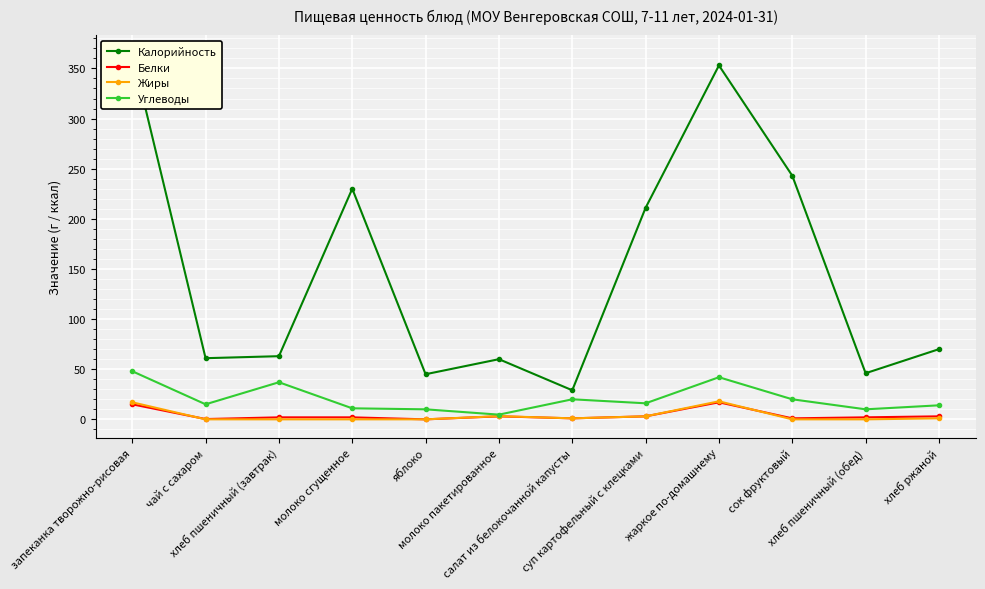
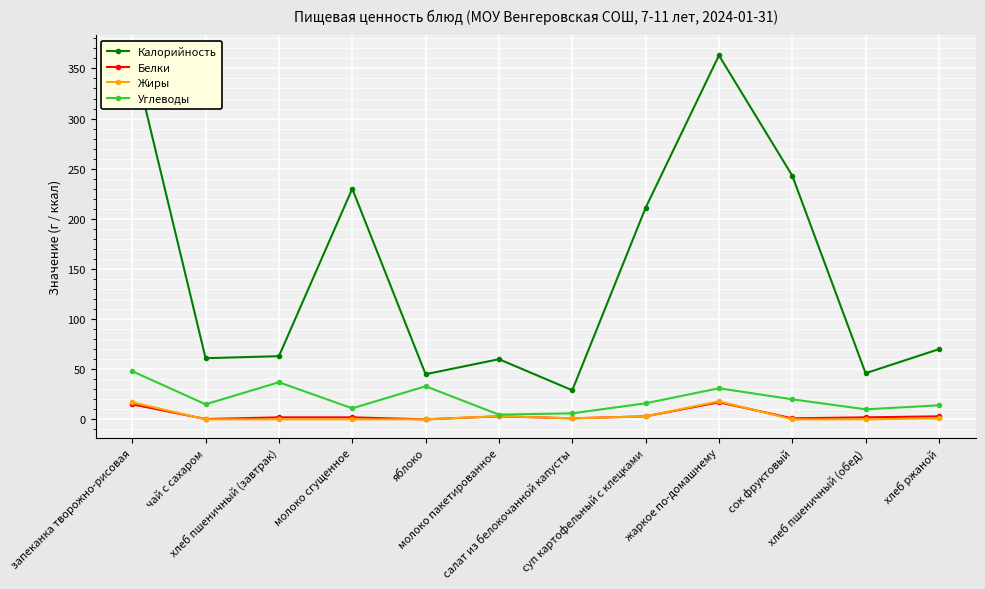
  {
    "Калорийность": {
      "чай с сахаром": 61,
      "хлеб пшеничный (завтрак)": 63,
      "молоко сгущенное": 230,
      "яблоко": 45,
      "молоко пакетированное": 60,
      "салат из белокочанной капусты": 29,
      "суп картофельный с клецками": 211,
-     "жаркое по-домашнему": 353,
+     "жаркое по-домашнему": 363,
      "сок фруктовый": 243,
      "хлеб пшеничный (обед)": 46,
      "хлеб ржаной": 70
    },
    "Углеводы": {
      "запеканка творожно-рисовая": 48,
      "чай с сахаром": 15,
      "хлеб пшеничный (завтрак)": 37,
      "молоко сгущенное": 11,
-     "яблоко": 10,
-     "салат из белокочанной капусты": 20,
+     "яблоко": 33,
+     "салат из белокочанной капусты": 6,
      "суп картофельный с клецками": 16,
-     "жаркое по-домашнему": 42,
+     "жаркое по-домашнему": 31,
      "сок фруктовый": 20,
      "хлеб пшеничный (обед)": 10,
      "хлеб ржаной": 14
    }
  }
